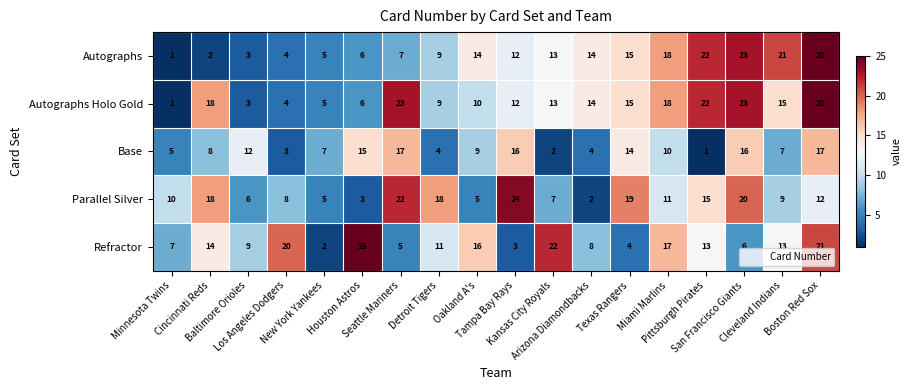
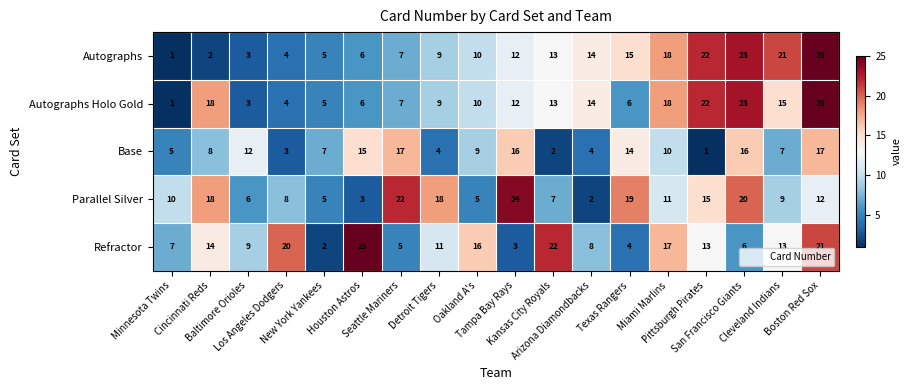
  {
    "Autographs": {
      "Minnesota Twins": 1,
      "Cincinnati Reds": 2,
      "Baltimore Orioles": 3,
      "Los Angeles Dodgers": 4,
      "New York Yankees": 5,
      "Houston Astros": 6,
      "Seattle Mariners": 7,
      "Detroit Tigers": 9,
-     "Oakland A's": 14,
+     "Oakland A's": 10,
      "Tampa Bay Rays": 12,
      "Kansas City Royals": 13,
      "Arizona Diamondbacks": 14,
      "Texas Rangers": 15,
      "Miami Marlins": 18,
      "Pittsburgh Pirates": 22,
      "San Francisco Giants": 23,
      "Cleveland Indians": 21,
      "Boston Red Sox": 25
    },
    "Autographs Holo Gold": {
      "Minnesota Twins": 1,
      "Cincinnati Reds": 18,
      "Baltimore Orioles": 3,
      "Los Angeles Dodgers": 4,
      "New York Yankees": 5,
      "Houston Astros": 6,
-     "Seattle Mariners": 23,
+     "Seattle Mariners": 7,
      "Detroit Tigers": 9,
      "Oakland A's": 10,
      "Tampa Bay Rays": 12,
      "Kansas City Royals": 13,
      "Arizona Diamondbacks": 14,
-     "Texas Rangers": 15,
+     "Texas Rangers": 6,
      "Miami Marlins": 18,
      "Pittsburgh Pirates": 22,
      "San Francisco Giants": 23,
      "Cleveland Indians": 15,
      "Boston Red Sox": 25
    },
    "Base": {
      "Minnesota Twins": 5,
      "Cincinnati Reds": 8,
      "Baltimore Orioles": 12,
      "Los Angeles Dodgers": 3,
      "New York Yankees": 7,
      "Houston Astros": 15,
      "Seattle Mariners": 17,
      "Detroit Tigers": 4,
      "Oakland A's": 9,
      "Tampa Bay Rays": 16,
      "Kansas City Royals": 2,
      "Arizona Diamondbacks": 4,
      "Texas Rangers": 14,
      "Miami Marlins": 10,
      "Pittsburgh Pirates": 1,
      "San Francisco Giants": 16,
      "Cleveland Indians": 7,
      "Boston Red Sox": 17
    },
    "Parallel Silver": {
      "Minnesota Twins": 10,
      "Cincinnati Reds": 18,
      "Baltimore Orioles": 6,
      "Los Angeles Dodgers": 8,
      "New York Yankees": 5,
      "Houston Astros": 3,
      "Seattle Mariners": 22,
      "Detroit Tigers": 18,
      "Oakland A's": 5,
      "Tampa Bay Rays": 24,
      "Kansas City Royals": 7,
      "Arizona Diamondbacks": 2,
      "Texas Rangers": 19,
      "Miami Marlins": 11,
      "Pittsburgh Pirates": 15,
      "San Francisco Giants": 20,
      "Cleveland Indians": 9,
      "Boston Red Sox": 12
    },
    "Refractor": {
      "Minnesota Twins": 7,
      "Cincinnati Reds": 14,
      "Baltimore Orioles": 9,
      "Los Angeles Dodgers": 20,
      "New York Yankees": 2,
      "Houston Astros": 25,
      "Seattle Mariners": 5,
      "Detroit Tigers": 11,
      "Oakland A's": 16,
      "Tampa Bay Rays": 3,
      "Kansas City Royals": 22,
      "Arizona Diamondbacks": 8,
      "Texas Rangers": 4,
      "Miami Marlins": 17,
      "Pittsburgh Pirates": 13
    }
  }
